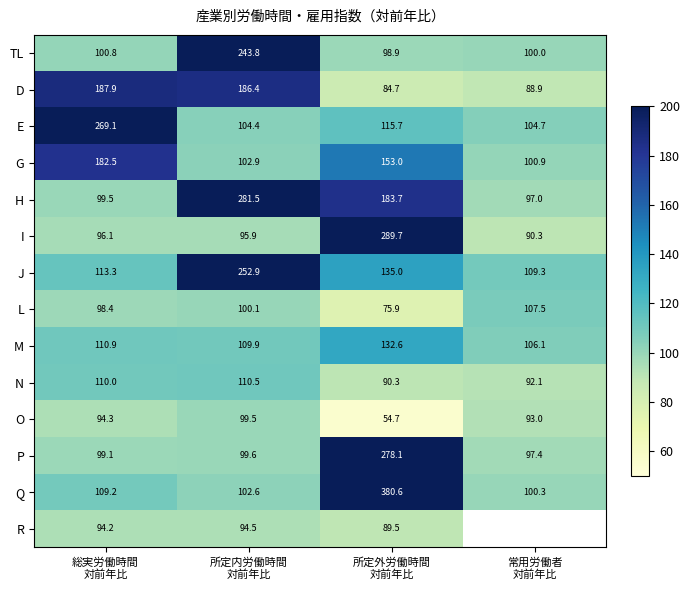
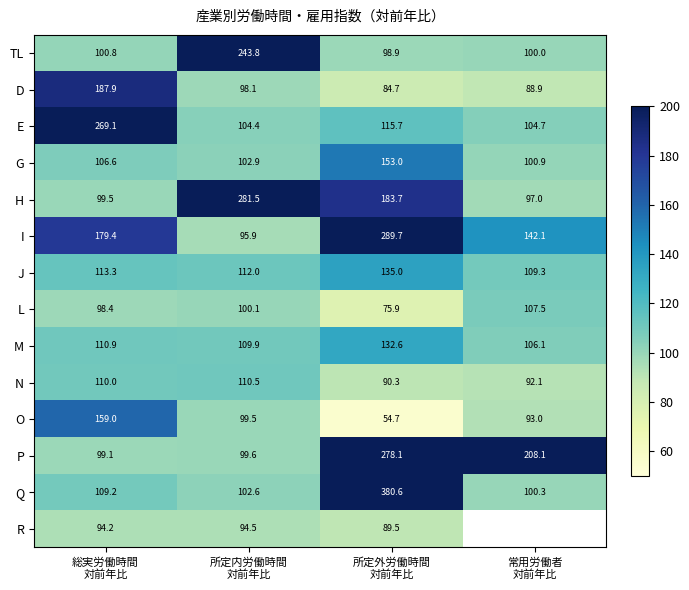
  {
    "TL": {
      "総実労働時間 対前年比": 100.8,
      "所定内労働時間 対前年比": 243.8,
      "所定外労働時間 対前年比": 98.9,
      "常用労働者 対前年比": 100.0
    },
    "D": {
      "総実労働時間 対前年比": 187.9,
-     "所定内労働時間 対前年比": 186.4,
+     "所定内労働時間 対前年比": 98.1,
      "所定外労働時間 対前年比": 84.7,
      "常用労働者 対前年比": 88.9
    },
    "E": {
      "総実労働時間 対前年比": 269.1,
      "所定内労働時間 対前年比": 104.4,
      "所定外労働時間 対前年比": 115.7,
      "常用労働者 対前年比": 104.7
    },
    "G": {
-     "総実労働時間 対前年比": 182.5,
+     "総実労働時間 対前年比": 106.6,
      "所定内労働時間 対前年比": 102.9,
      "所定外労働時間 対前年比": 153.0,
      "常用労働者 対前年比": 100.9
    },
    "H": {
      "総実労働時間 対前年比": 99.5,
      "所定内労働時間 対前年比": 281.5,
      "所定外労働時間 対前年比": 183.7,
      "常用労働者 対前年比": 97.0
    },
    "I": {
-     "総実労働時間 対前年比": 96.1,
+     "総実労働時間 対前年比": 179.4,
      "所定内労働時間 対前年比": 95.9,
      "所定外労働時間 対前年比": 289.7,
-     "常用労働者 対前年比": 90.3
+     "常用労働者 対前年比": 142.1
    },
    "J": {
      "総実労働時間 対前年比": 113.3,
-     "所定内労働時間 対前年比": 252.9,
+     "所定内労働時間 対前年比": 112.0,
      "所定外労働時間 対前年比": 135.0,
      "常用労働者 対前年比": 109.3
    },
    "L": {
      "総実労働時間 対前年比": 98.4,
      "所定内労働時間 対前年比": 100.1,
      "所定外労働時間 対前年比": 75.9,
      "常用労働者 対前年比": 107.5
    },
    "M": {
      "総実労働時間 対前年比": 110.9,
      "所定内労働時間 対前年比": 109.9,
      "所定外労働時間 対前年比": 132.6,
      "常用労働者 対前年比": 106.1
    },
    "N": {
      "総実労働時間 対前年比": 110.0,
      "所定内労働時間 対前年比": 110.5,
      "所定外労働時間 対前年比": 90.3,
      "常用労働者 対前年比": 92.1
    },
    "O": {
-     "総実労働時間 対前年比": 94.3,
+     "総実労働時間 対前年比": 159.0,
      "所定内労働時間 対前年比": 99.5,
      "所定外労働時間 対前年比": 54.7,
      "常用労働者 対前年比": 93.0
    },
    "P": {
      "総実労働時間 対前年比": 99.1,
      "所定内労働時間 対前年比": 99.6,
      "所定外労働時間 対前年比": 278.1,
-     "常用労働者 対前年比": 97.4
+     "常用労働者 対前年比": 208.1
    },
    "Q": {
      "総実労働時間 対前年比": 109.2,
      "所定内労働時間 対前年比": 102.6,
      "所定外労働時間 対前年比": 380.6,
      "常用労働者 対前年比": 100.3
    },
    "R": {
      "総実労働時間 対前年比": 94.2,
      "所定内労働時間 対前年比": 94.5,
      "所定外労働時間 対前年比": 89.5
    }
  }
